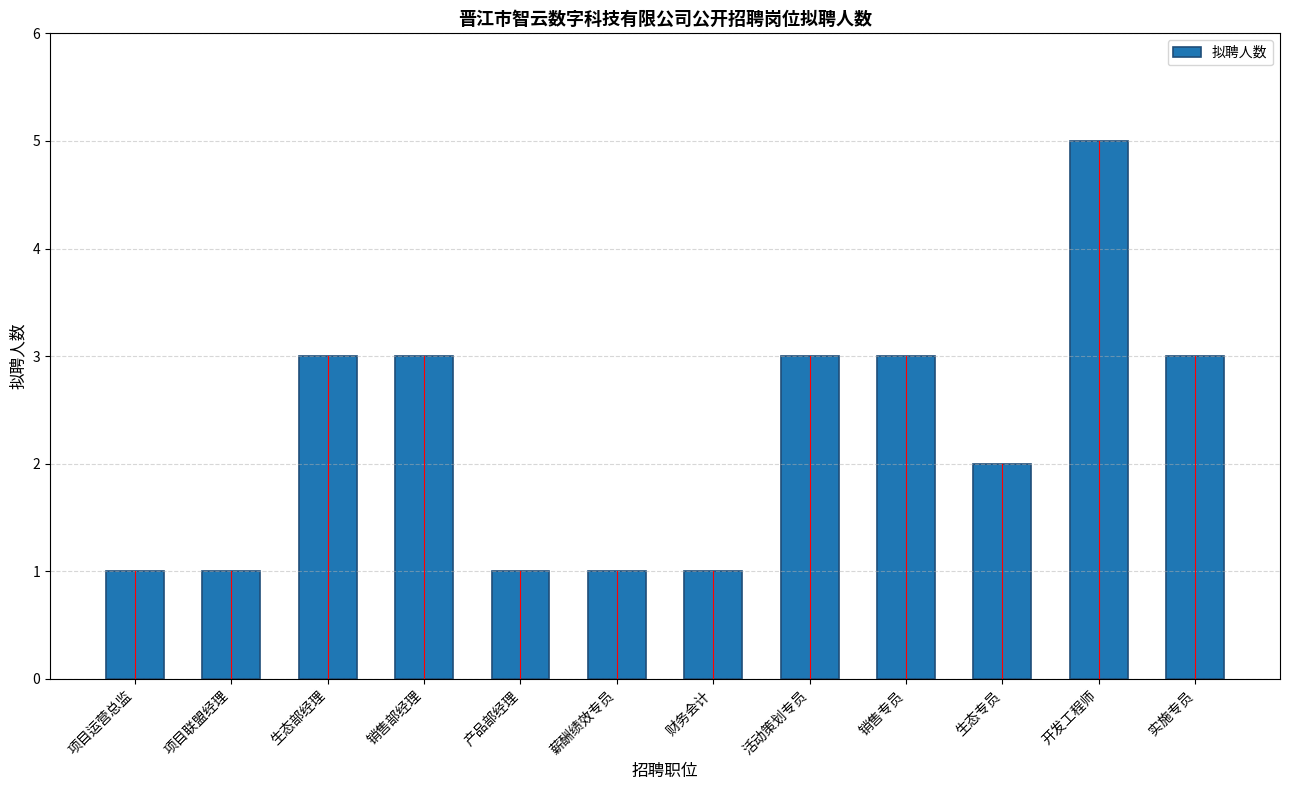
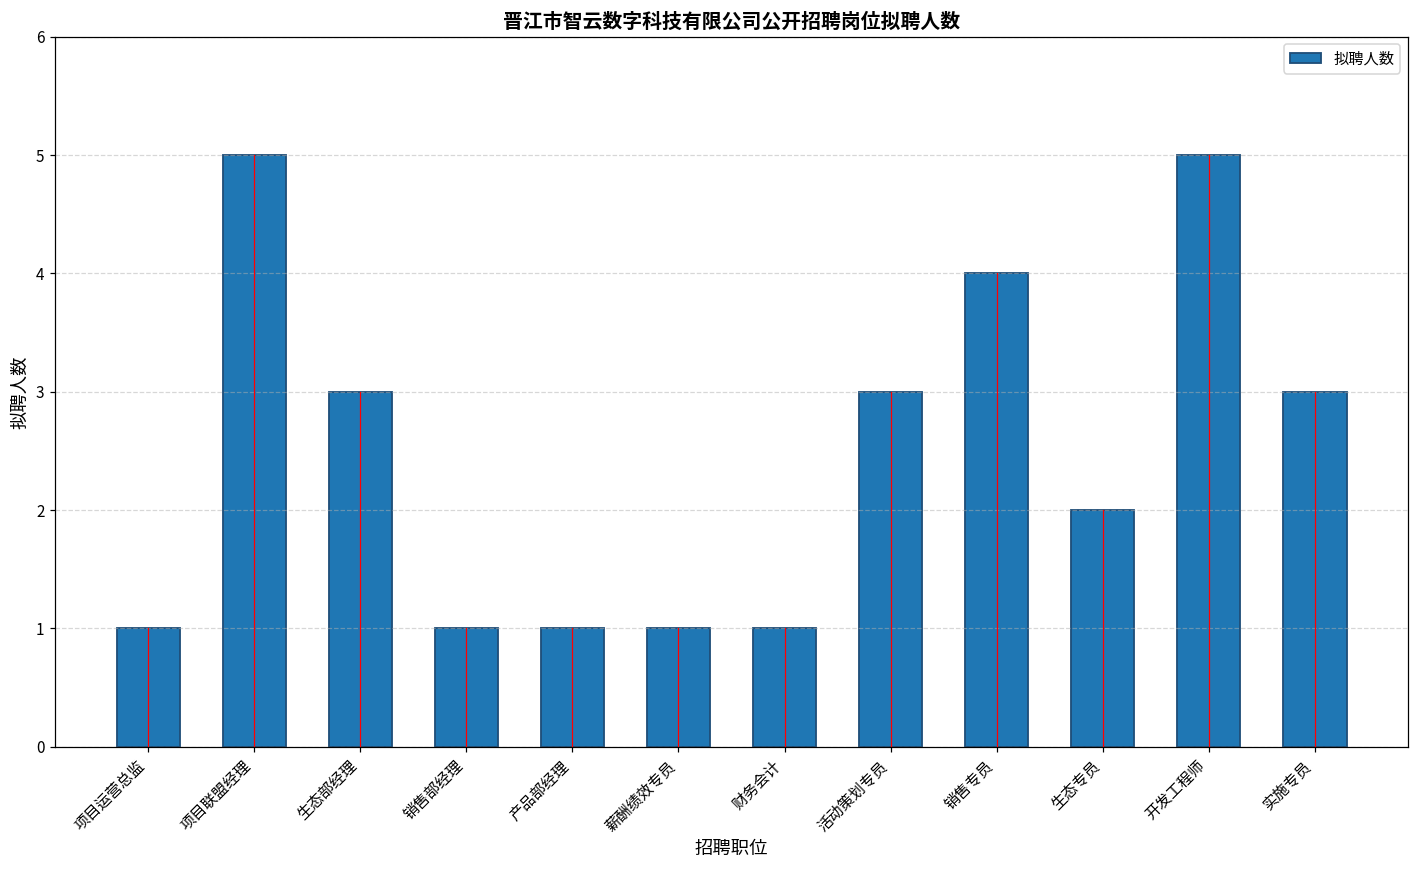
  {
    "拟聘人数": {
      "项目运营总监": 1,
-     "项目联盟经理": 1,
+     "项目联盟经理": 5,
      "生态部经理": 3,
-     "销售部经理": 3,
+     "销售部经理": 1,
      "产品部经理": 1,
      "薪酬绩效专员": 1,
      "财务会计": 1,
      "活动策划专员": 3,
-     "销售专员": 3,
+     "销售专员": 4,
      "生态专员": 2,
      "开发工程师": 5,
      "实施专员": 3
    }
  }
